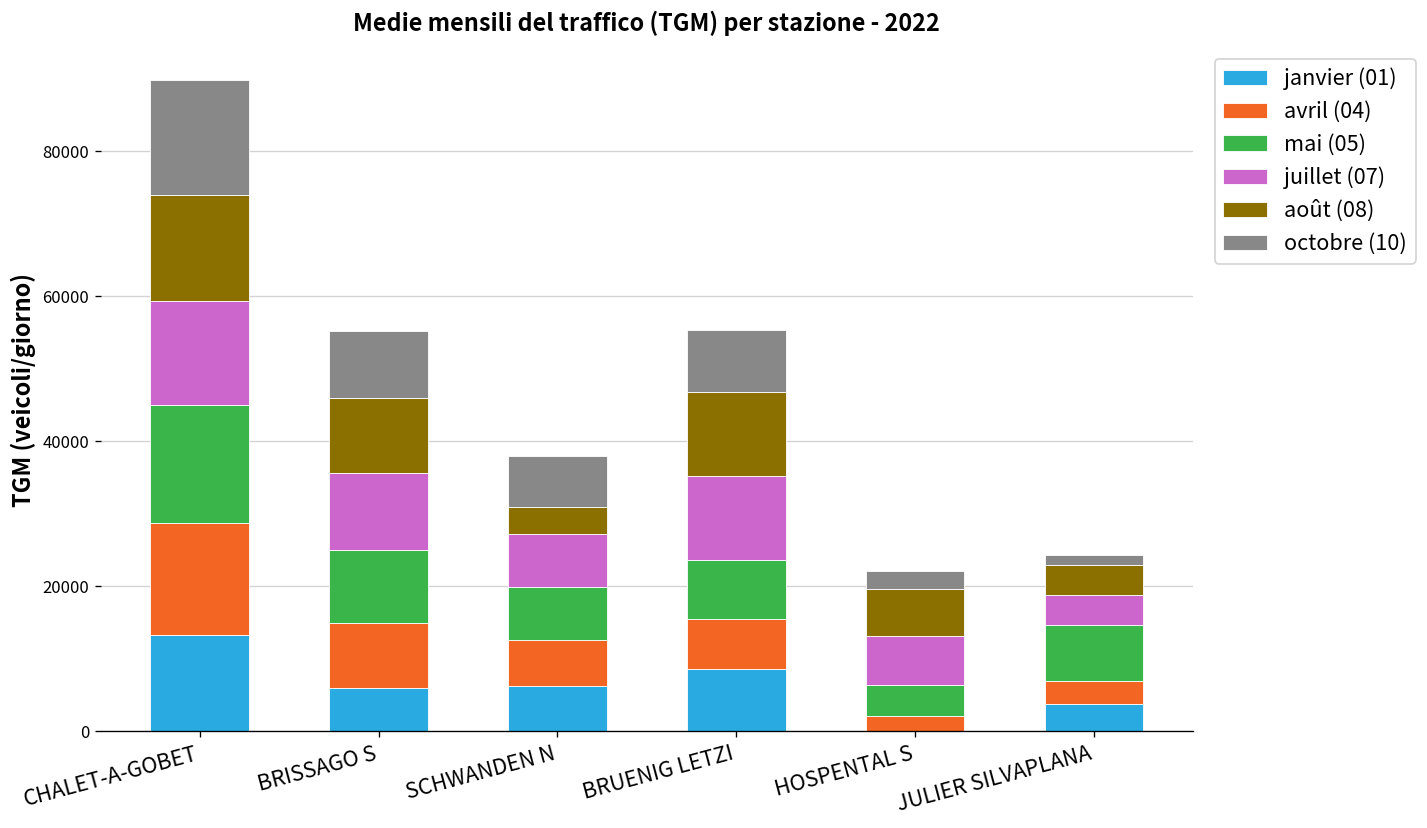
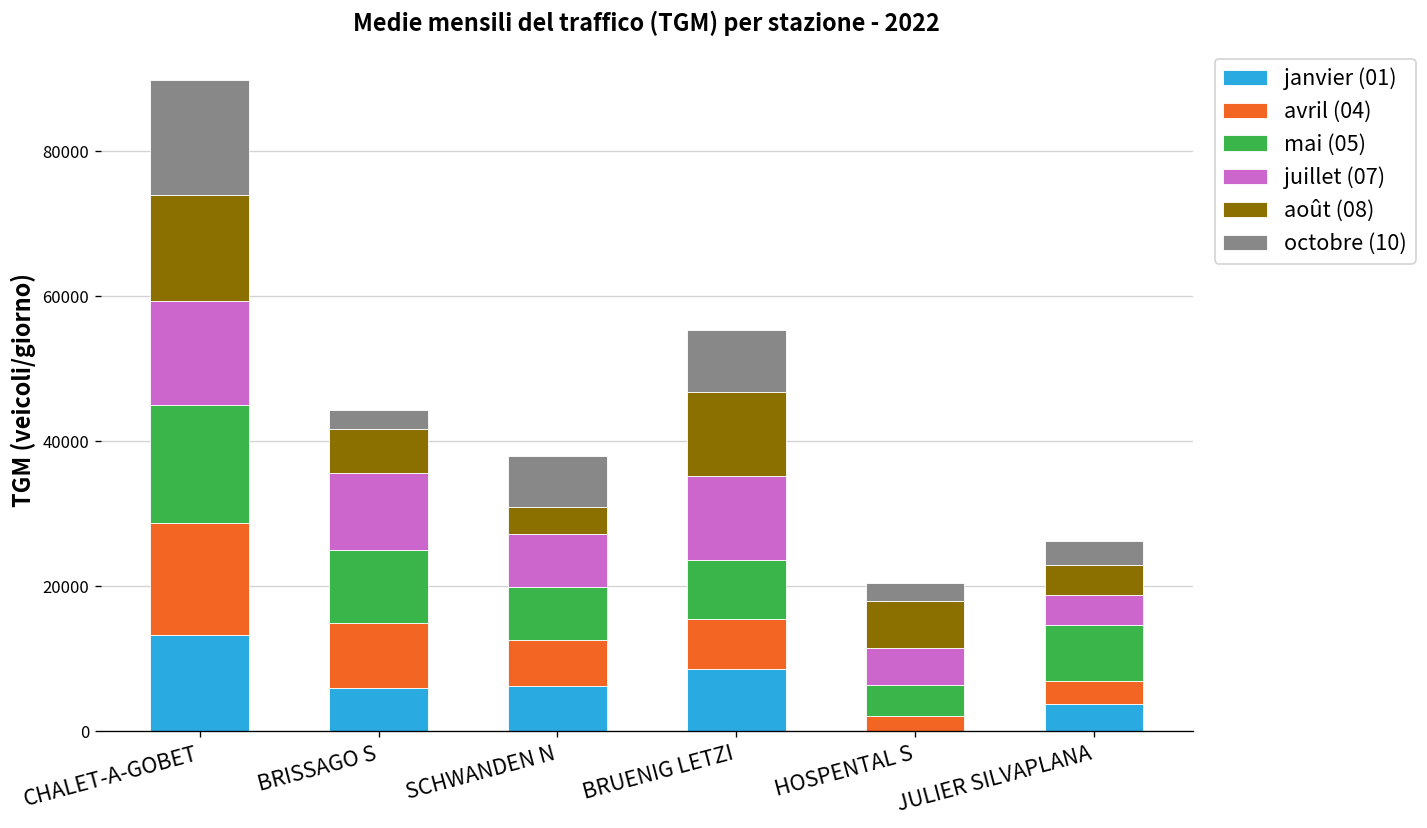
  {
    "janvier (01)": {
      "CHALET-A-GOBET": 13000,
      "BRISSAGO S": 6000,
      "SCHWANDEN N": 6000,
      "BRUENIG LETZI": 9000,
      "HOSPENTAL S": 0,
      "JULIER SILVAPLANA": 4000
    },
    "avril (04)": {
      "CHALET-A-GOBET": 15000,
      "BRISSAGO S": 9000,
      "SCHWANDEN N": 6000,
      "BRUENIG LETZI": 7000,
      "HOSPENTAL S": 2000,
      "JULIER SILVAPLANA": 3000
    },
    "mai (05)": {
      "CHALET-A-GOBET": 16000,
      "BRISSAGO S": 10000,
      "SCHWANDEN N": 7000,
      "BRUENIG LETZI": 8000,
      "HOSPENTAL S": 4000,
      "JULIER SILVAPLANA": 8000
    },
    "juillet (07)": {
      "CHALET-A-GOBET": 14000,
      "BRISSAGO S": 11000,
      "SCHWANDEN N": 7000,
      "BRUENIG LETZI": 12000,
-     "HOSPENTAL S": 7000,
+     "HOSPENTAL S": 5000,
      "JULIER SILVAPLANA": 4000
    },
    "août (08)": {
      "CHALET-A-GOBET": 15000,
-     "BRISSAGO S": 10000,
+     "BRISSAGO S": 6000,
      "SCHWANDEN N": 4000,
      "BRUENIG LETZI": 12000,
      "HOSPENTAL S": 6000,
      "JULIER SILVAPLANA": 4000
    },
    "octobre (10)": {
      "CHALET-A-GOBET": 16000,
-     "BRISSAGO S": 9000,
+     "BRISSAGO S": 3000,
      "SCHWANDEN N": 7000,
      "BRUENIG LETZI": 9000,
      "HOSPENTAL S": 2000,
-     "JULIER SILVAPLANA": 1000
+     "JULIER SILVAPLANA": 3000
    }
  }
